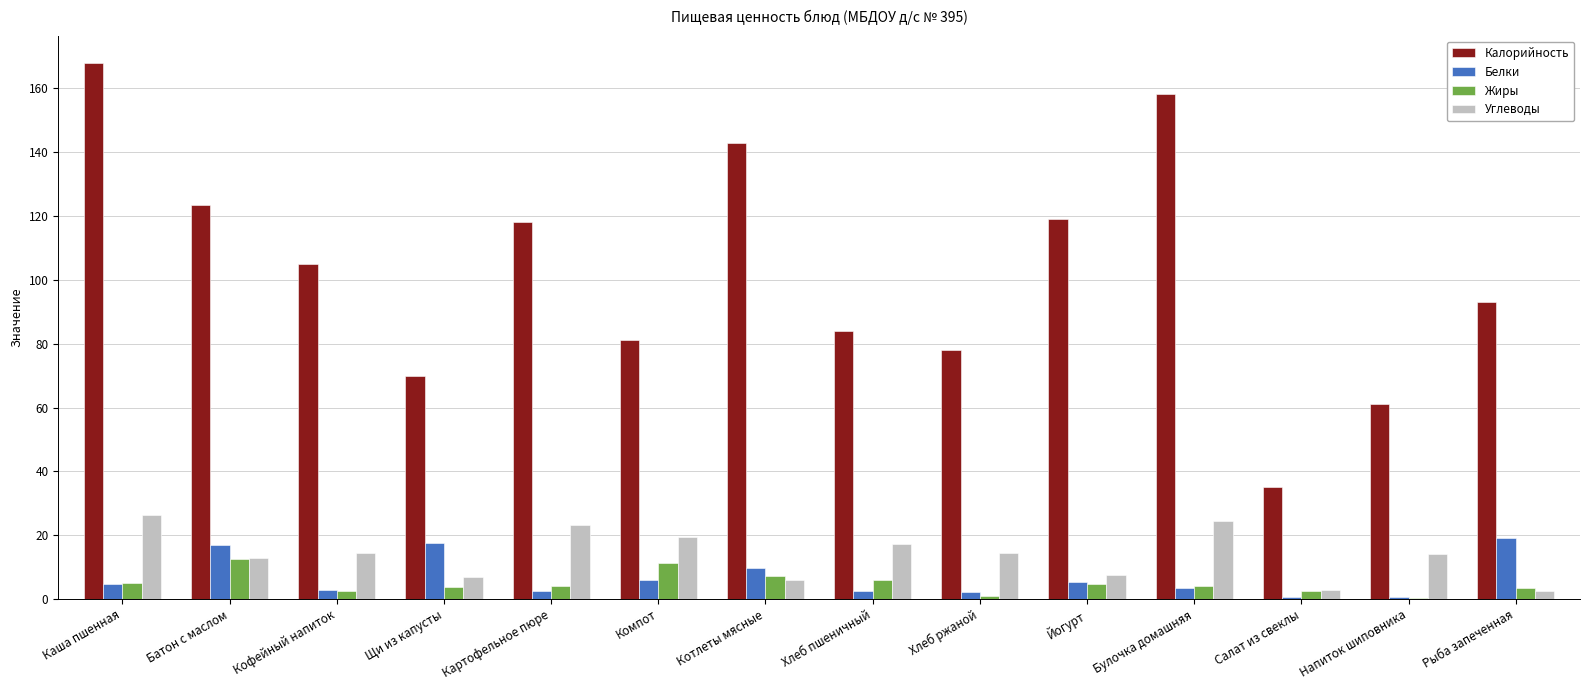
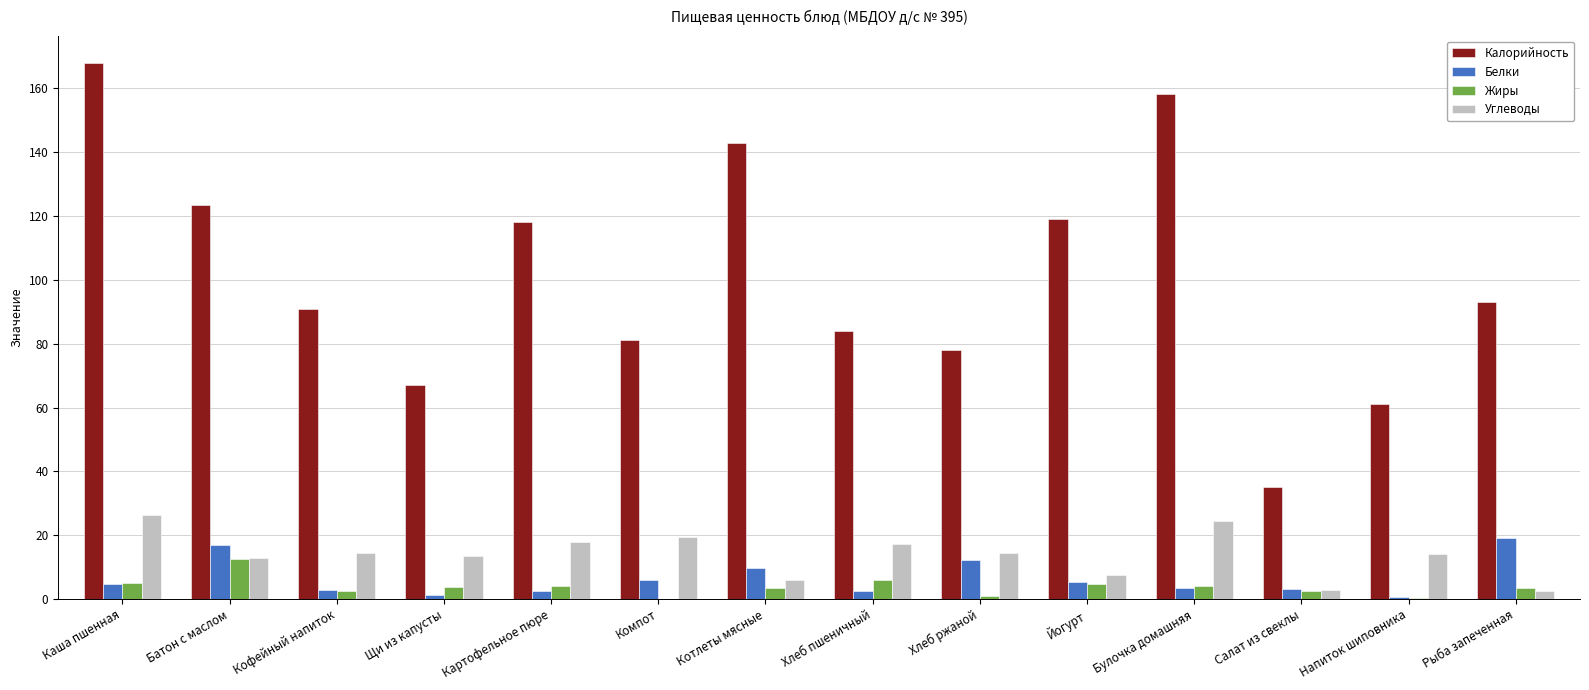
  {
    "Калорийность": {
      "Каша пшенная": 168,
      "Батон с маслом": 124,
-     "Кофейный напиток": 105,
-     "Щи из капусты": 70,
+     "Кофейный напиток": 91,
+     "Щи из капусты": 67,
      "Картофельное пюре": 118,
      "Компот": 81,
      "Котлеты мясные": 143,
      "Хлеб пшеничный": 84,
      "Хлеб ржаной": 78,
      "Йогурт": 119,
      "Булочка домашняя": 158,
      "Салат из свеклы": 35,
      "Напиток шиповника": 61,
      "Рыба запеченная": 93
    },
    "Белки": {
      "Каша пшенная": 5,
      "Батон с маслом": 17,
      "Кофейный напиток": 3,
-     "Щи из капусты": 17,
+     "Щи из капусты": 1,
      "Картофельное пюре": 3,
      "Компот": 6,
      "Котлеты мясные": 10,
      "Хлеб пшеничный": 2,
-     "Хлеб ржаной": 2,
+     "Хлеб ржаной": 12,
      "Йогурт": 5,
      "Булочка домашняя": 4,
-     "Салат из свеклы": 1,
+     "Салат из свеклы": 3,
      "Рыба запеченная": 19
    },
    "Жиры": {
      "Каша пшенная": 5,
      "Батон с маслом": 12,
      "Кофейный напиток": 2,
      "Щи из капусты": 4,
      "Картофельное пюре": 4,
-     "Компот": 11,
-     "Котлеты мясные": 7,
+     "Компот": 0,
+     "Котлеты мясные": 3,
      "Хлеб пшеничный": 6,
      "Хлеб ржаной": 1,
      "Йогурт": 5,
      "Булочка домашняя": 4,
      "Салат из свеклы": 2,
      "Рыба запеченная": 4
    },
    "Углеводы": {
      "Каша пшенная": 26,
      "Батон с маслом": 13,
      "Кофейный напиток": 14,
-     "Щи из капусты": 7,
-     "Картофельное пюре": 23,
+     "Щи из капусты": 14,
+     "Картофельное пюре": 18,
      "Компот": 19,
      "Котлеты мясные": 6,
      "Хлеб пшеничный": 17,
      "Хлеб ржаной": 14,
      "Йогурт": 8,
      "Булочка домашняя": 25,
      "Салат из свеклы": 3,
      "Напиток шиповника": 14,
      "Рыба запеченная": 3
    }
  }
